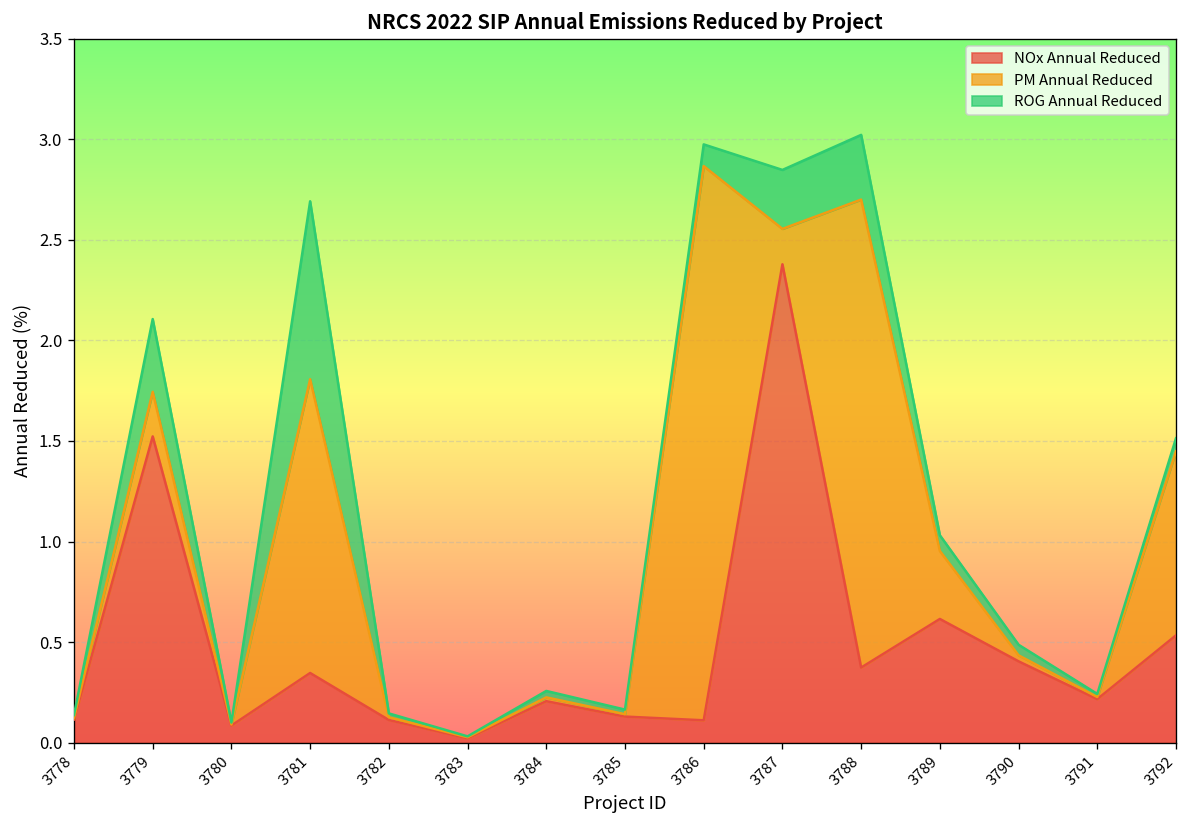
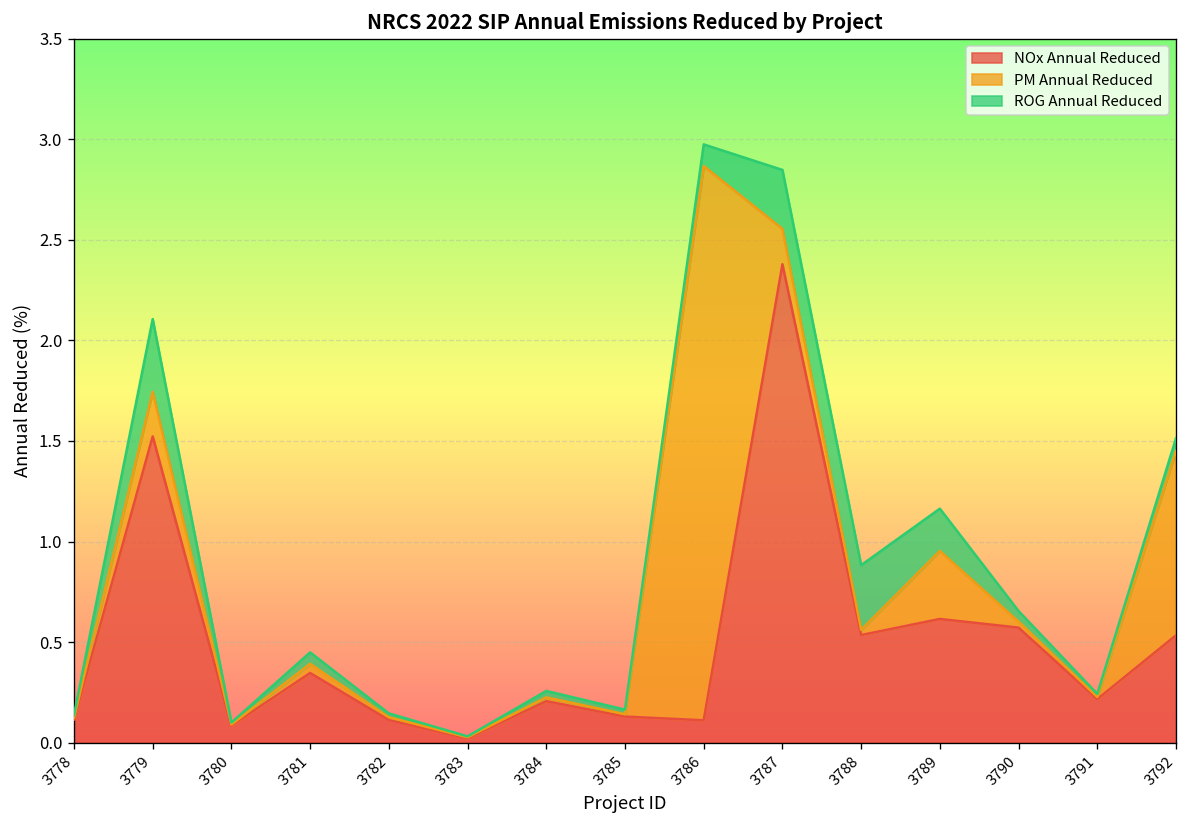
  {
    "NOx Annual Reduced": {
      "3779": 1.52,
      "3781": 0.35,
      "3784": 0.21,
      "3786": 0.11,
      "3787": 2.38,
-     "3788": 0.37,
+     "3788": 0.53,
      "3789": 0.61,
-     "3790": 0.40,
+     "3790": 0.57,
      "3792": 0.53
    },
    "PM Annual Reduced": {
      "3779": 0.22,
-     "3781": 1.46,
+     "3781": 0.05,
      "3784": 0.02,
      "3786": 2.76,
      "3787": 0.18,
-     "3788": 2.33,
+     "3788": 0.03,
      "3789": 0.34,
      "3790": 0.03,
      "3792": 0.92
    },
    "ROG Annual Reduced": {
      "3779": 0.36,
-     "3781": 0.88,
+     "3781": 0.06,
      "3782": 0.02,
      "3784": 0.03,
      "3785": 0.02,
      "3786": 0.11,
      "3787": 0.29,
      "3788": 0.32,
-     "3789": 0.08,
+     "3789": 0.21,
      "3790": 0.05,
      "3792": 0.06
    }
  }
